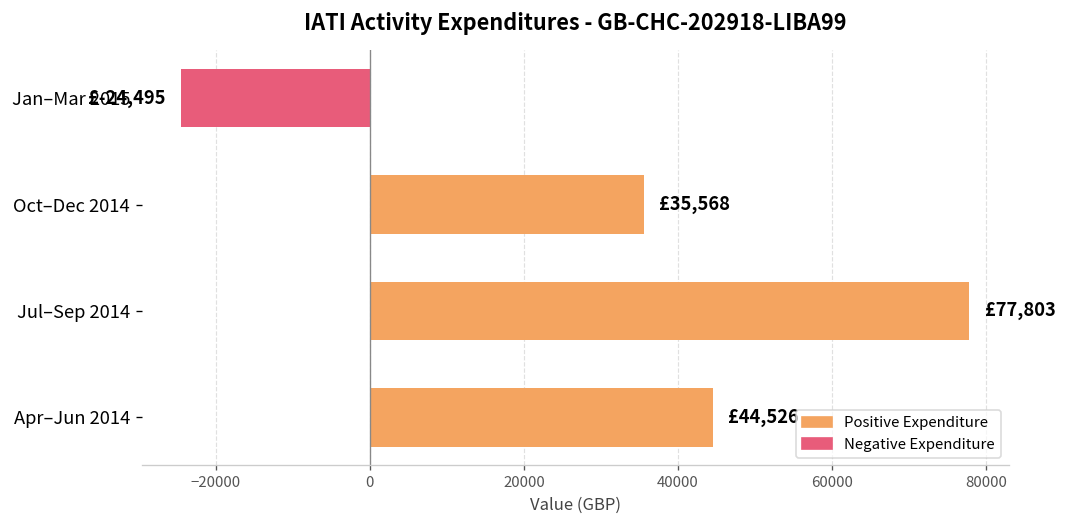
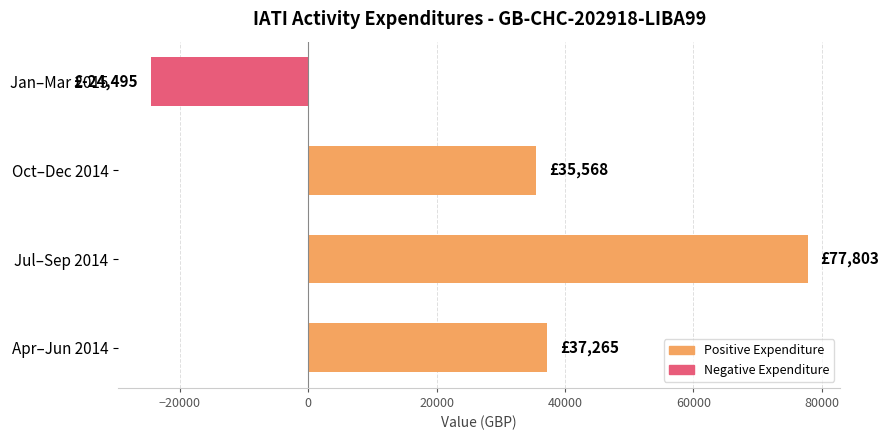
  {
    "Jan–Mar 2015": "£-24,495",
    "Oct–Dec 2014": "£35,568",
    "Jul–Sep 2014": "£77,803",
-   "Apr–Jun 2014": "£44,526"
+   "Apr–Jun 2014": "£37,265"
  }
